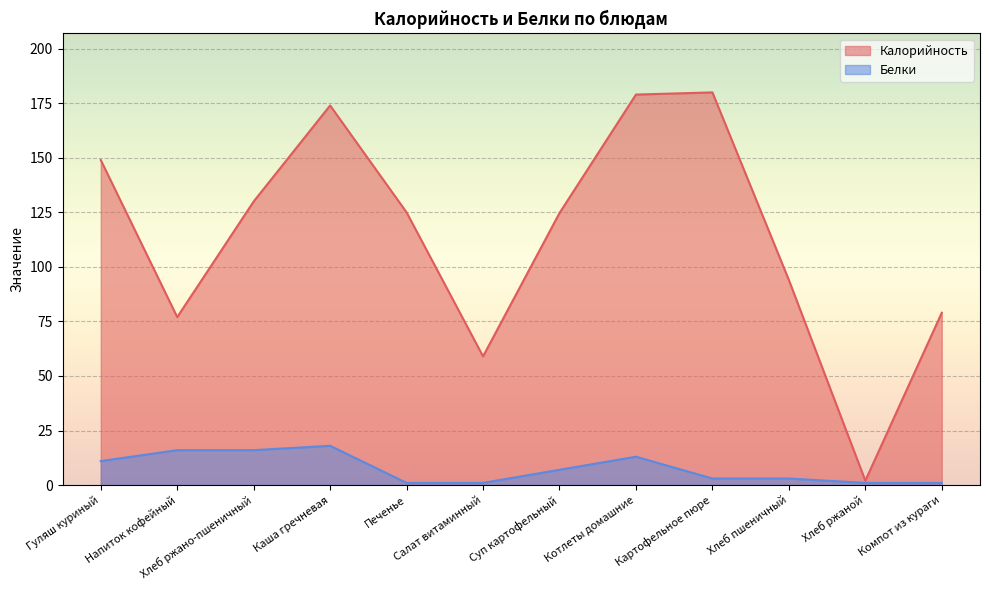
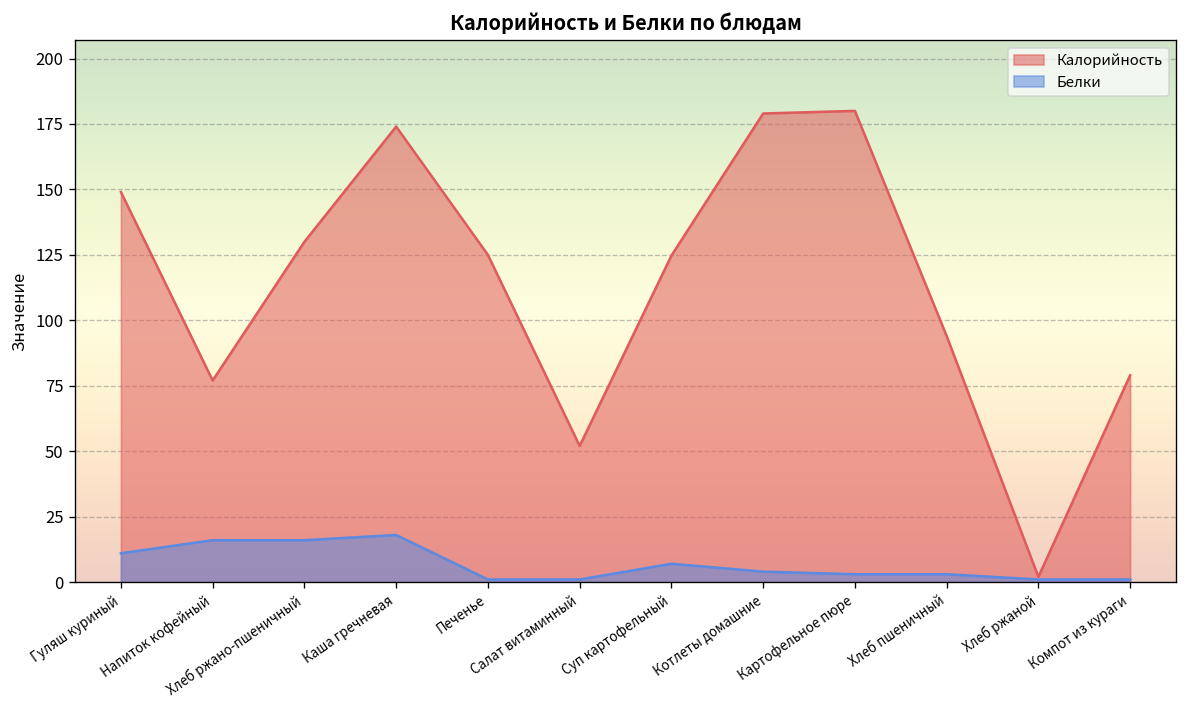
  {
    "Калорийность": {
      "Гуляш куриный": 149,
      "Напиток кофейный": 77,
      "Хлеб ржано-пшеничный": 130,
      "Каша гречневая": 174,
      "Печенье": 125,
-     "Салат витаминный": 59,
+     "Салат витаминный": 52,
      "Суп картофельный": 125,
      "Котлеты домашние": 179,
      "Картофельное пюре": 180,
      "Хлеб пшеничный": 94,
      "Компот из кураги": 79
    },
    "Белки": {
      "Гуляш куриный": 11,
      "Напиток кофейный": 16,
      "Хлеб ржано-пшеничный": 16,
      "Каша гречневая": 18,
      "Печенье": 1,
      "Салат витаминный": 1,
      "Суп картофельный": 7,
-     "Котлеты домашние": 13,
+     "Котлеты домашние": 4,
      "Картофельное пюре": 3,
      "Хлеб пшеничный": 3,
      "Компот из кураги": 1
    }
  }
